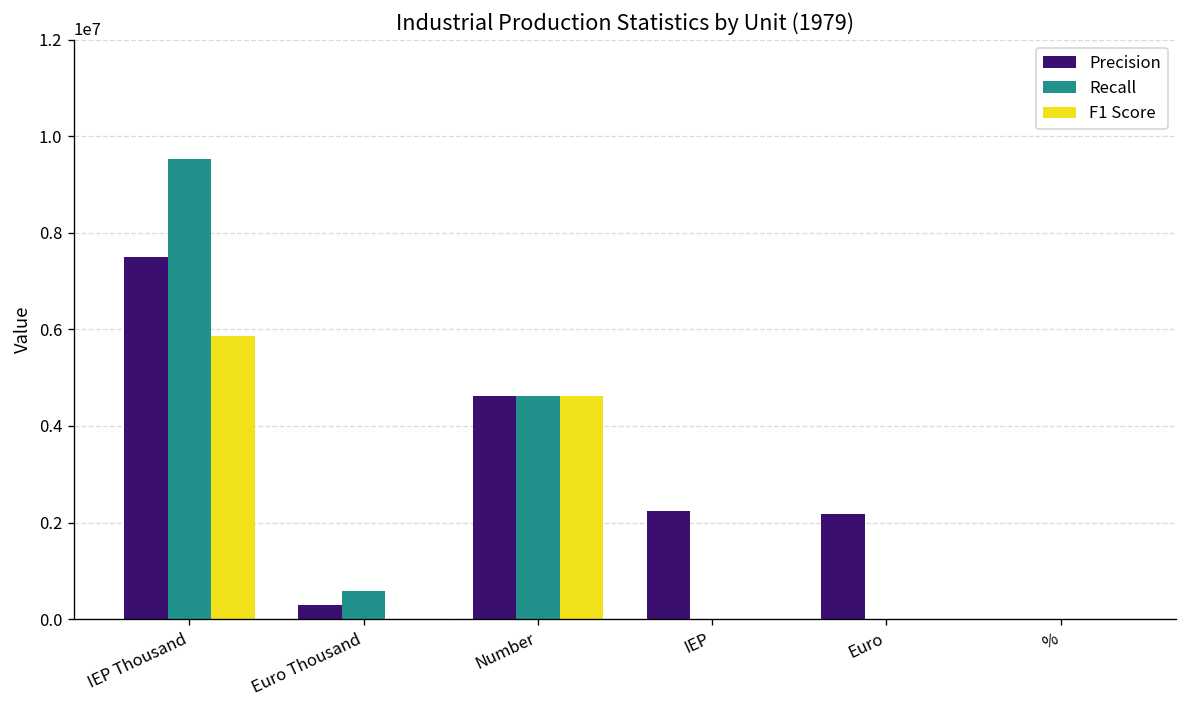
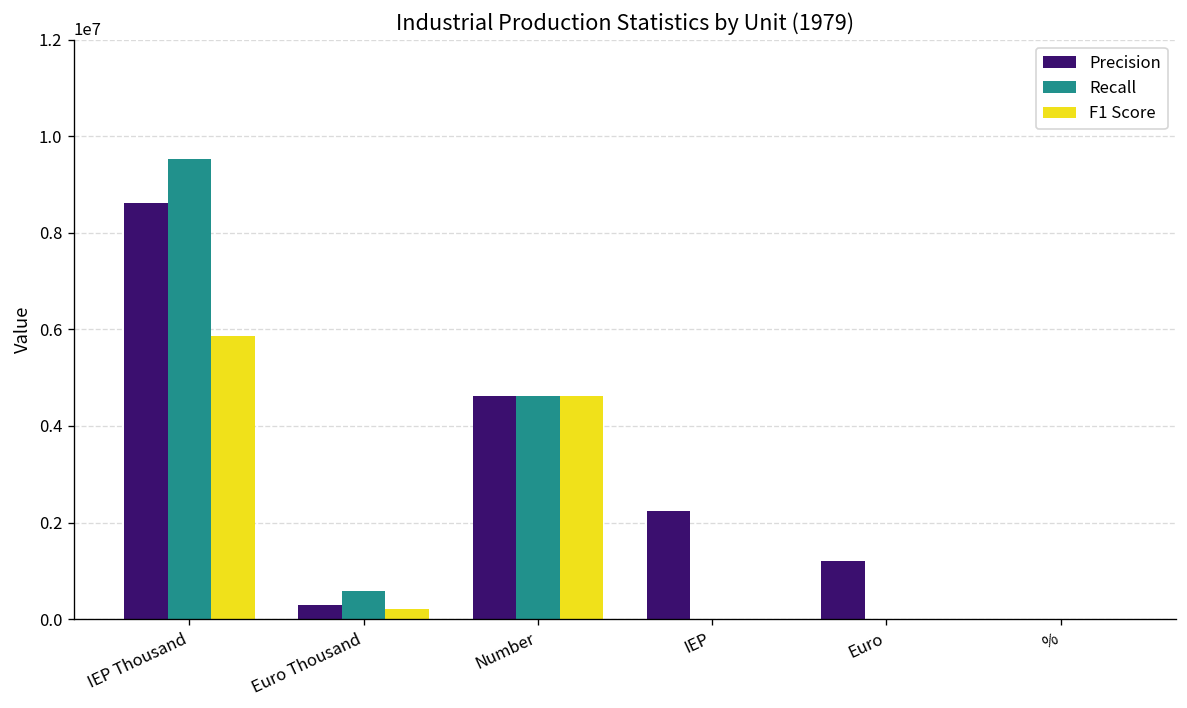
  {
    "Precision": {
-     "IEP Thousand": 7500000,
+     "IEP Thousand": 8600000,
      "Euro Thousand": 300000,
      "Number": 4600000,
      "IEP": 2200000,
-     "Euro": 2200000
+     "Euro": 1200000
    },
    "Recall": {
      "IEP Thousand": 9500000,
      "Euro Thousand": 600000,
      "Number": 4600000
    },
    "F1 Score": {
      "IEP Thousand": 5900000,
-     "Euro Thousand": 0,
+     "Euro Thousand": 200000,
      "Number": 4600000
    }
  }
